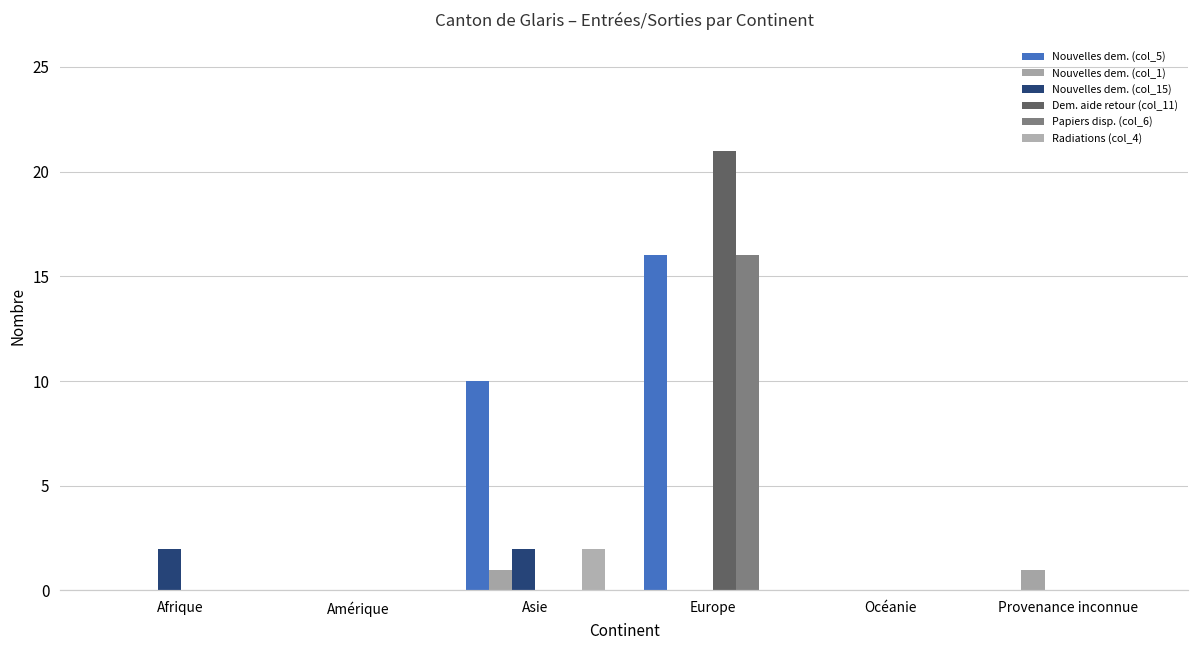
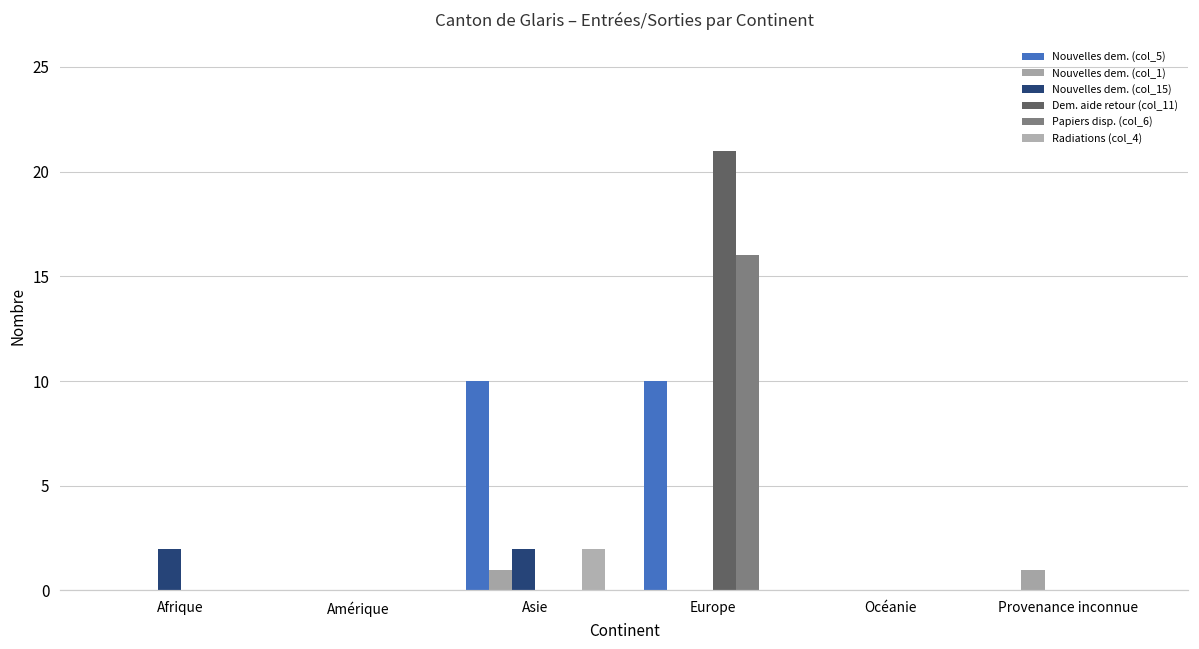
  {
    "Nouvelles dem. (col_5)": {
      "Afrique": 0,
      "Amérique": 0,
      "Asie": 10,
-     "Europe": 16,
+     "Europe": 10,
      "Océanie": 0,
      "Provenance inconnue": 0
    },
    "Nouvelles dem. (col_15)": {
      "Afrique": 2,
      "Amérique": 0,
      "Asie": 2,
      "Europe": 0,
      "Océanie": 0,
      "Provenance inconnue": 0
    }
  }
